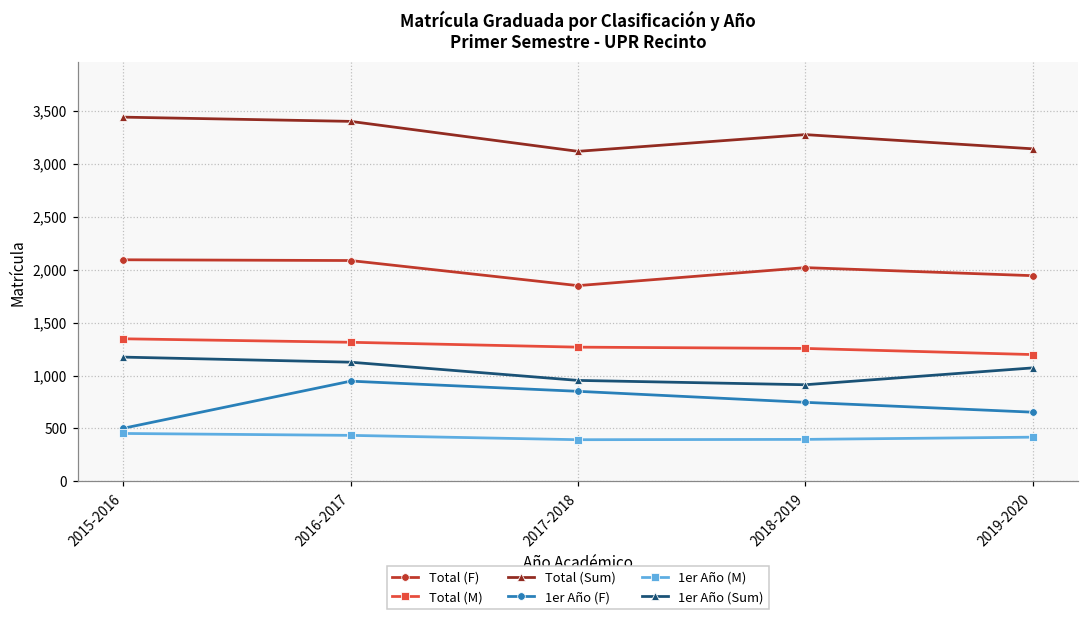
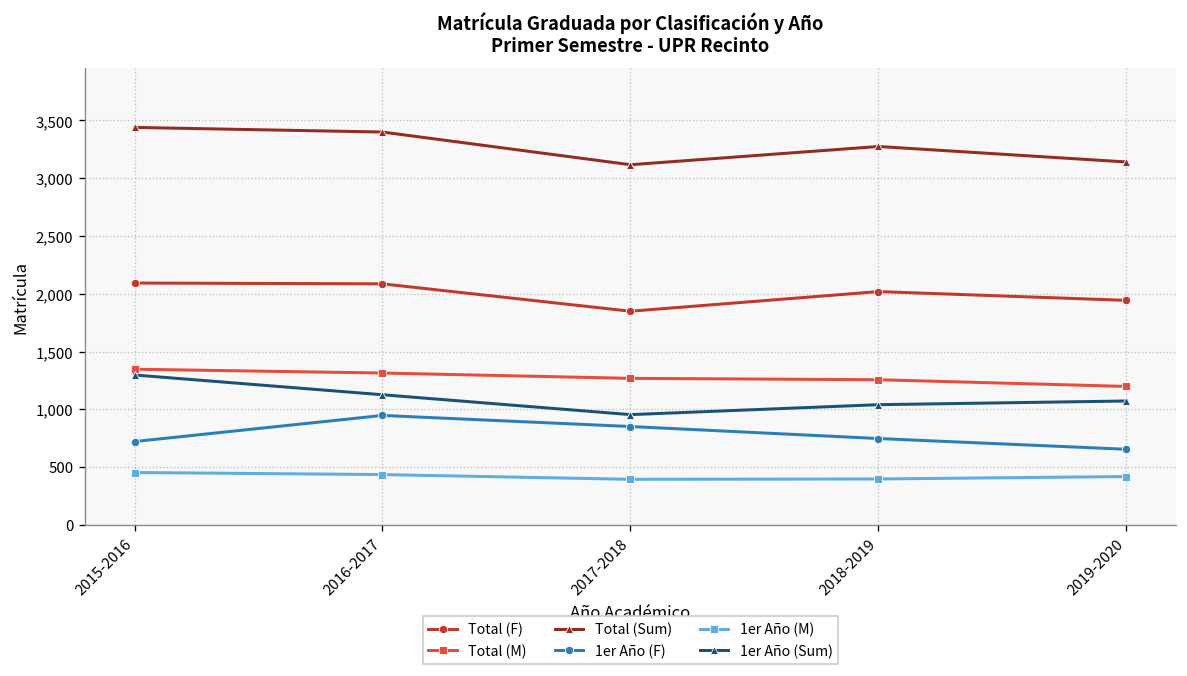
  {
    "1er Año (F)": {
-     "2015-2016": "500",
+     "2015-2016": "700",
      "2016-2017": "900",
      "2017-2018": "900",
      "2018-2019": "700",
      "2019-2020": "700"
    },
    "1er Año (M)": {
      "2015-2016": "500",
      "2016-2017": "400",
      "2017-2018": "400",
      "2018-2019": "400",
      "2019-2020": "400"
    },
    "1er Año (Sum)": {
-     "2015-2016": "1,200",
+     "2015-2016": "1,300",
      "2016-2017": "1,100",
      "2017-2018": "1,000",
-     "2018-2019": "900",
+     "2018-2019": "1,000",
      "2019-2020": "1,100"
    }
  }
